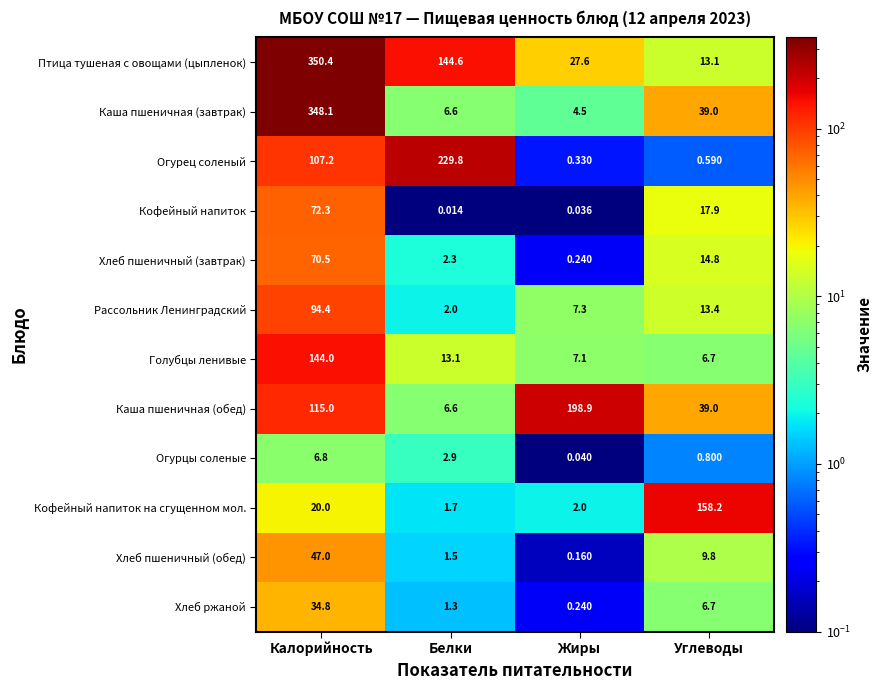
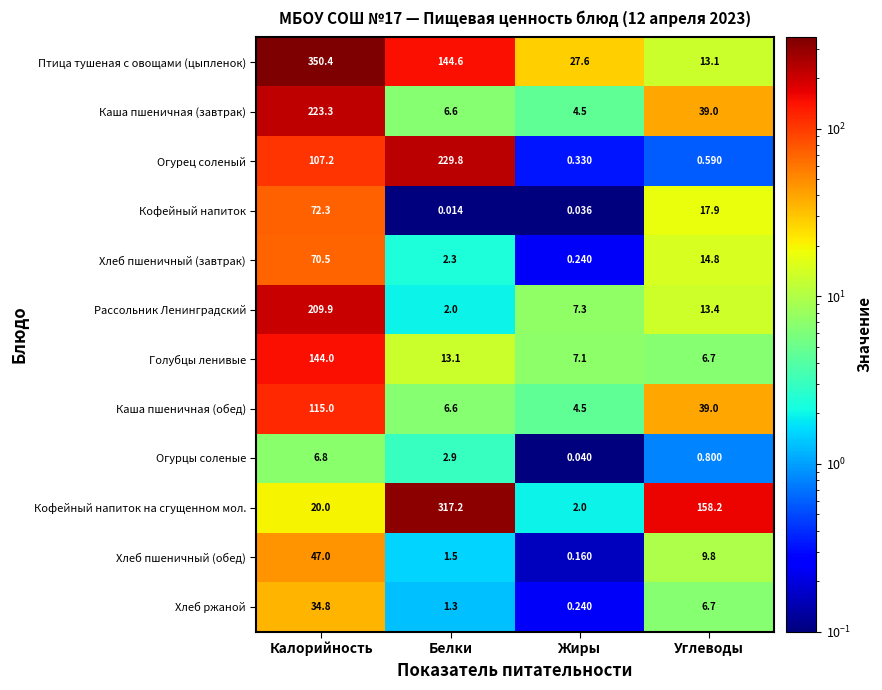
  {
    "Птица тушеная с овощами (цыпленок)": {
      "Калорийность": 350.4,
      "Белки": 144.6,
      "Жиры": 27.6,
      "Углеводы": 13.1
    },
    "Каша пшеничная (завтрак)": {
-     "Калорийность": 348.1,
+     "Калорийность": 223.3,
      "Белки": 6.6,
      "Жиры": 4.5,
      "Углеводы": 39.0
    },
    "Огурец соленый": {
      "Калорийность": 107.2,
      "Белки": 229.8,
      "Жиры": 0.330,
      "Углеводы": 0.590
    },
    "Кофейный напиток": {
      "Калорийность": 72.3,
      "Белки": 0.014,
      "Жиры": 0.036,
      "Углеводы": 17.9
    },
    "Хлеб пшеничный (завтрак)": {
      "Калорийность": 70.5,
      "Белки": 2.3,
      "Жиры": 0.240,
      "Углеводы": 14.8
    },
    "Рассольник Ленинградский": {
-     "Калорийность": 94.4,
+     "Калорийность": 209.9,
      "Белки": 2.0,
      "Жиры": 7.3,
      "Углеводы": 13.4
    },
    "Голубцы ленивые": {
      "Калорийность": 144.0,
      "Белки": 13.1,
      "Жиры": 7.1,
      "Углеводы": 6.7
    },
    "Каша пшеничная (обед)": {
      "Калорийность": 115.0,
      "Белки": 6.6,
-     "Жиры": 198.9,
+     "Жиры": 4.5,
      "Углеводы": 39.0
    },
    "Огурцы соленые": {
      "Калорийность": 6.8,
      "Белки": 2.9,
      "Жиры": 0.040,
      "Углеводы": 0.800
    },
    "Кофейный напиток на сгущенном мол.": {
      "Калорийность": 20.0,
-     "Белки": 1.7,
+     "Белки": 317.2,
      "Жиры": 2.0,
      "Углеводы": 158.2
    },
    "Хлеб пшеничный (обед)": {
      "Калорийность": 47.0,
      "Белки": 1.5,
      "Жиры": 0.160,
      "Углеводы": 9.8
    },
    "Хлеб ржаной": {
      "Калорийность": 34.8,
      "Белки": 1.3,
      "Жиры": 0.240,
      "Углеводы": 6.7
    }
  }
